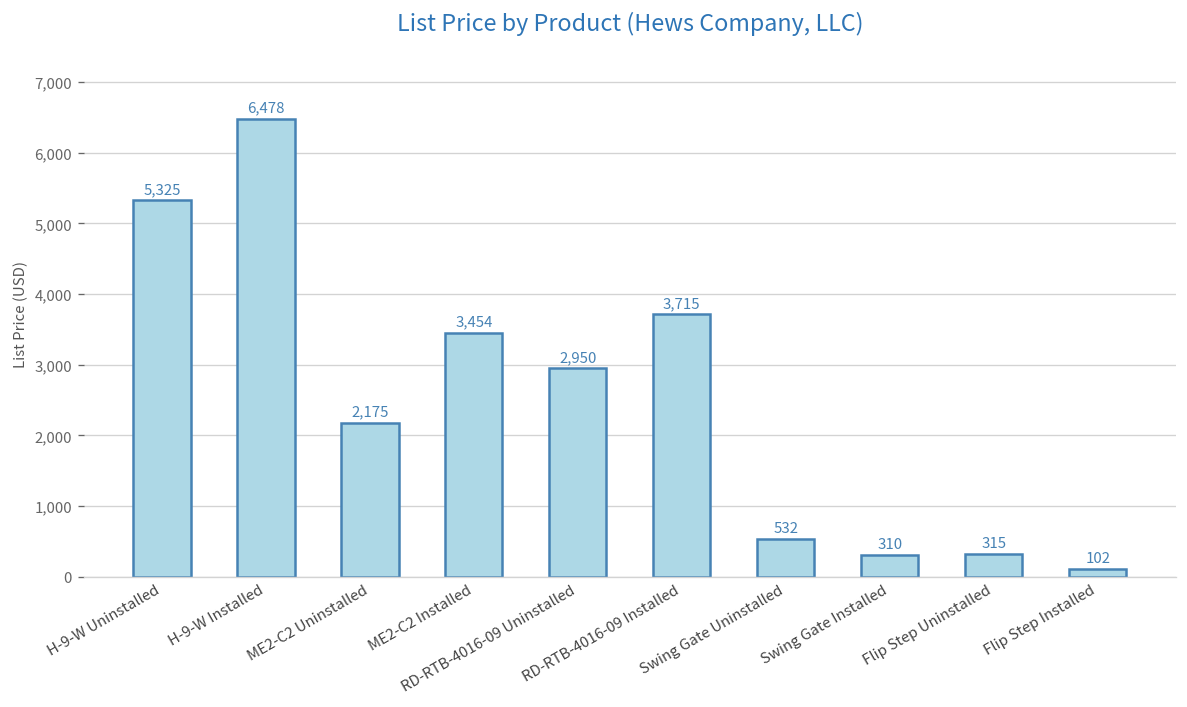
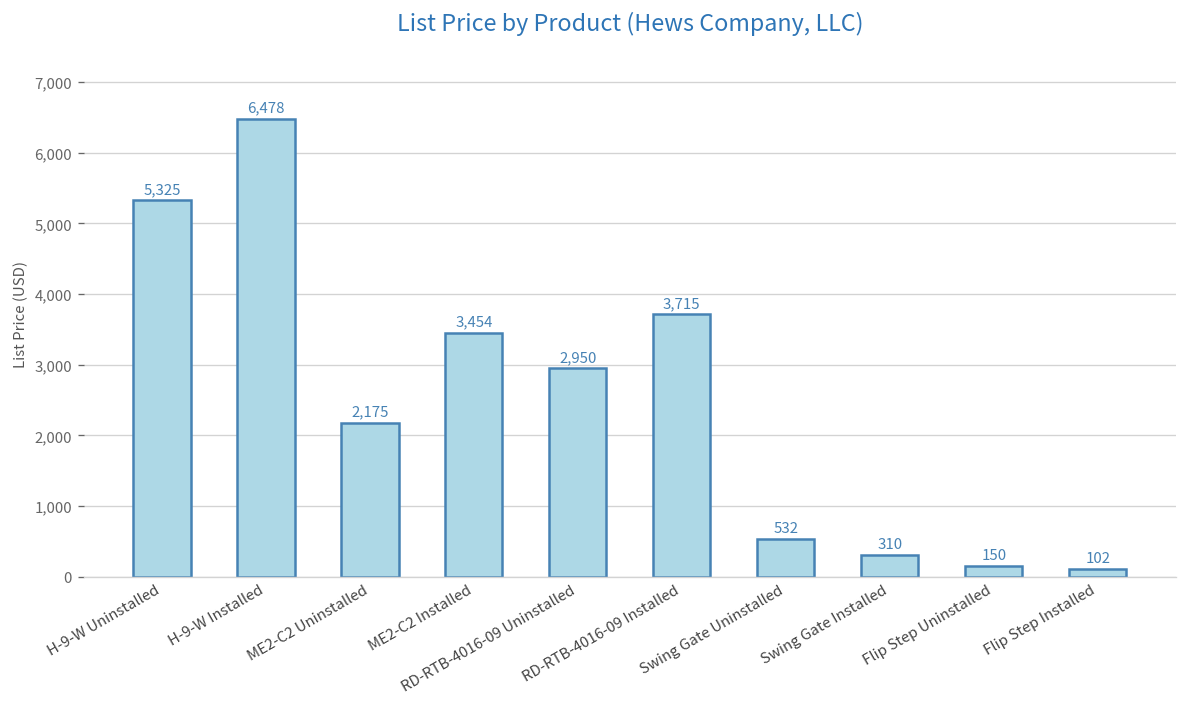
  {
    "H-9-W Uninstalled": "5,325",
    "H-9-W Installed": "6,478",
    "ME2-C2 Uninstalled": "2,175",
    "ME2-C2 Installed": "3,454",
    "RD-RTB-4016-09 Uninstalled": "2,950",
    "RD-RTB-4016-09 Installed": "3,715",
    "Swing Gate Uninstalled": "532",
    "Swing Gate Installed": "310",
-   "Flip Step Uninstalled": "315",
+   "Flip Step Uninstalled": "150",
    "Flip Step Installed": "102"
  }
